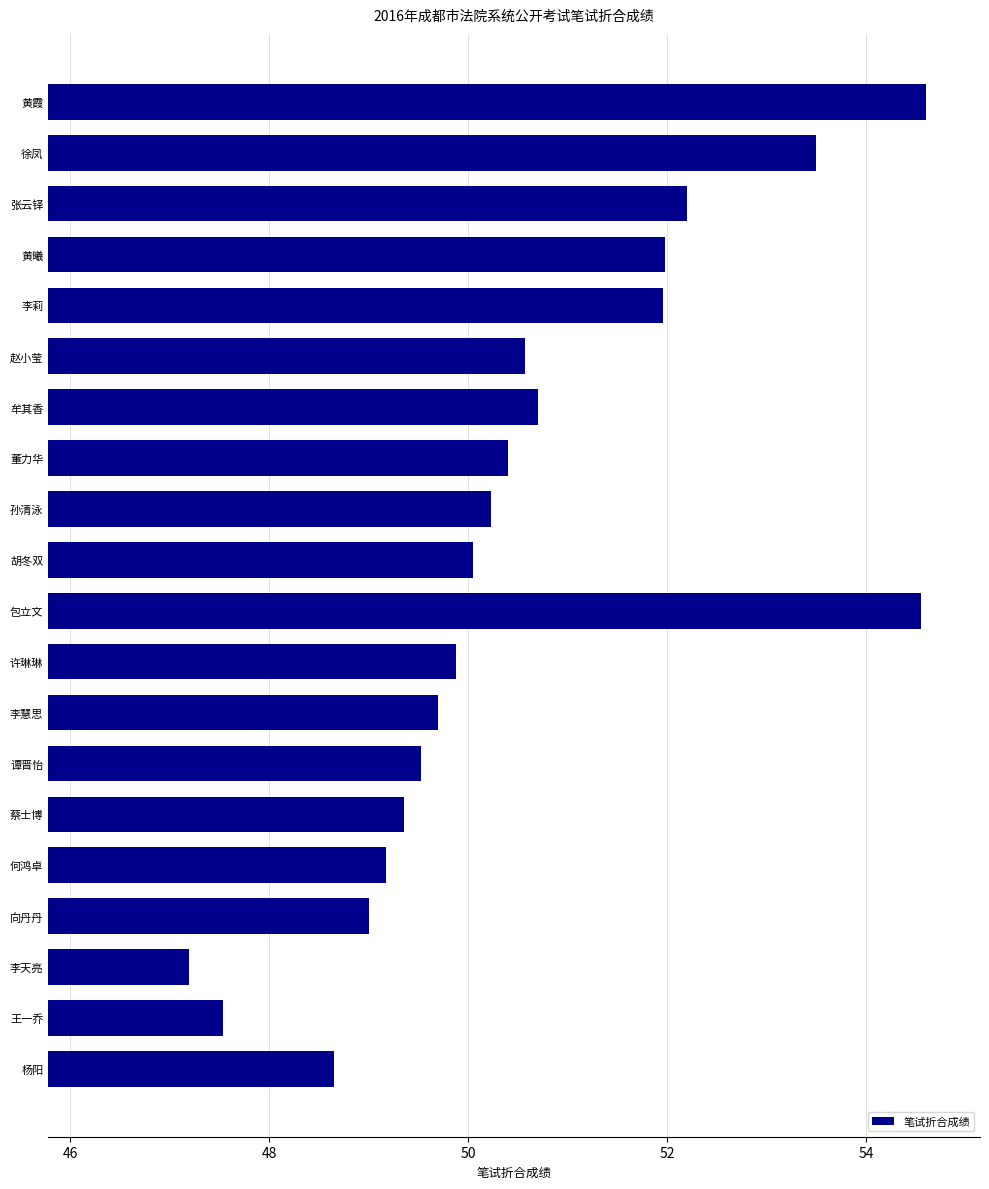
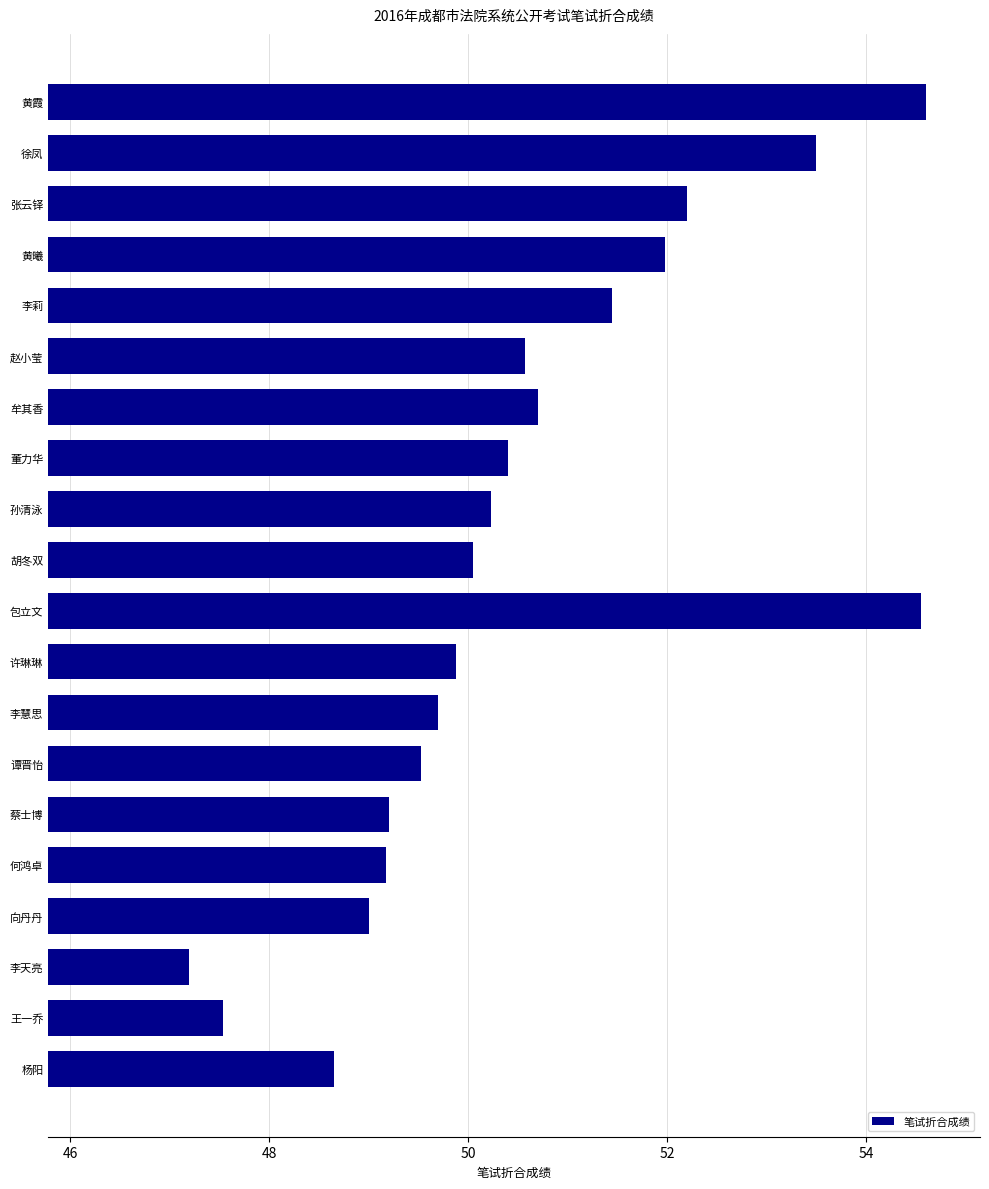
  {
    "黄霞": 54.6,
    "徐凤": 53.5,
    "张云铎": 52.2,
    "黄曦": 52.0,
-   "李莉": 52.0,
+   "李莉": 51.5,
    "赵小莹": 50.6,
    "牟其香": 50.7,
    "董力华": 50.4,
    "孙清泳": 50.2,
    "胡冬双": 50.1,
    "包立文": 54.6,
    "许琳琳": 49.9,
    "李慧思": 49.7,
    "谭晋怡": 49.5,
-   "蔡士博": 49.4,
+   "蔡士博": 49.2,
    "何鸿卓": 49.2,
    "向丹丹": 49.0,
    "李天亮": 47.2,
    "王一乔": 47.5,
    "杨阳": 48.7
  }
